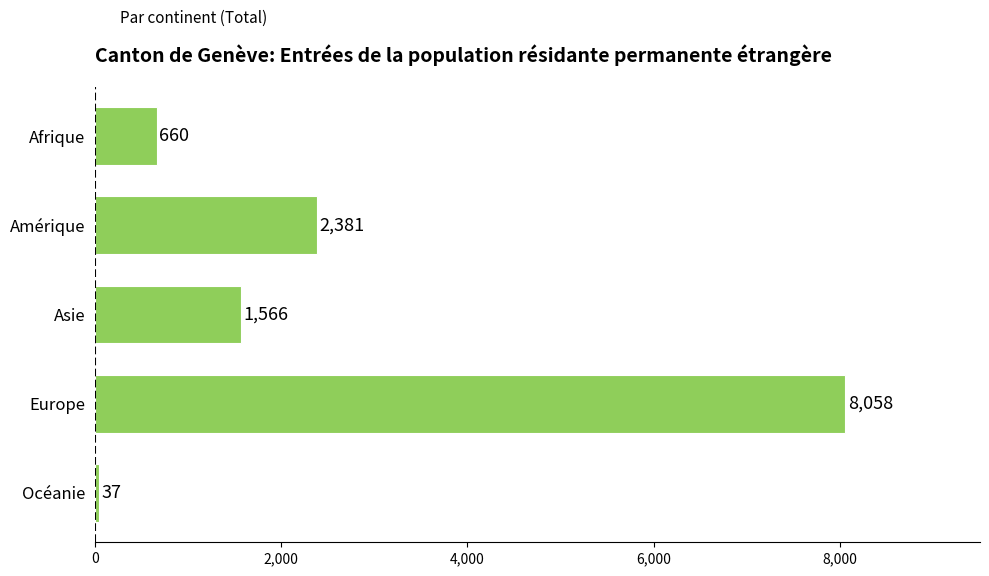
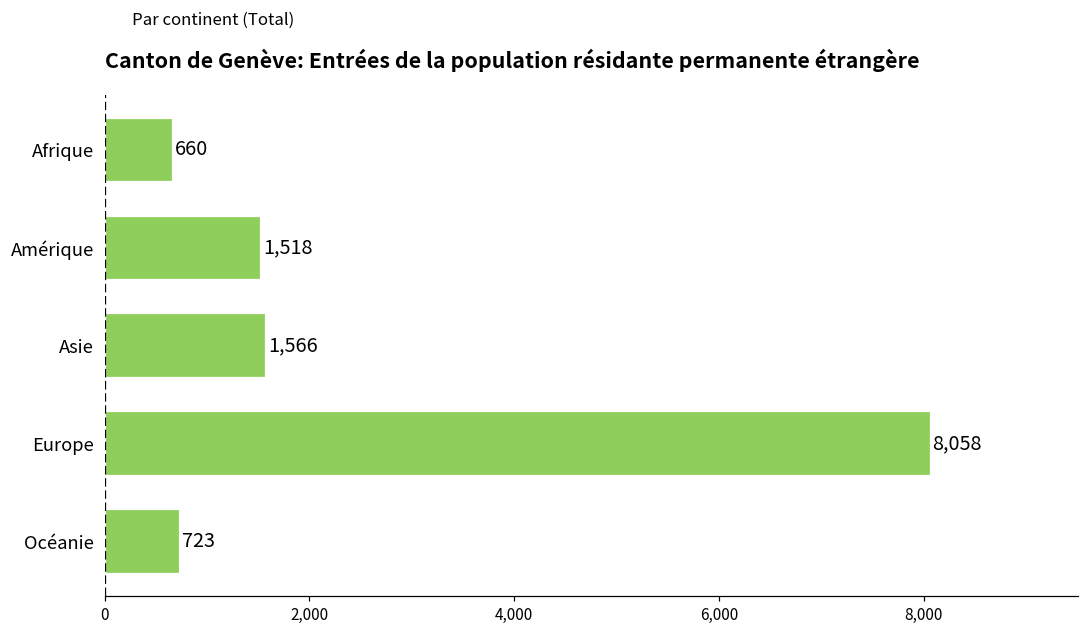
  {
    "Afrique": "660",
-   "Amérique": "2,381",
+   "Amérique": "1,518",
    "Asie": "1,566",
    "Europe": "8,058",
-   "Océanie": "37"
+   "Océanie": "723"
  }
